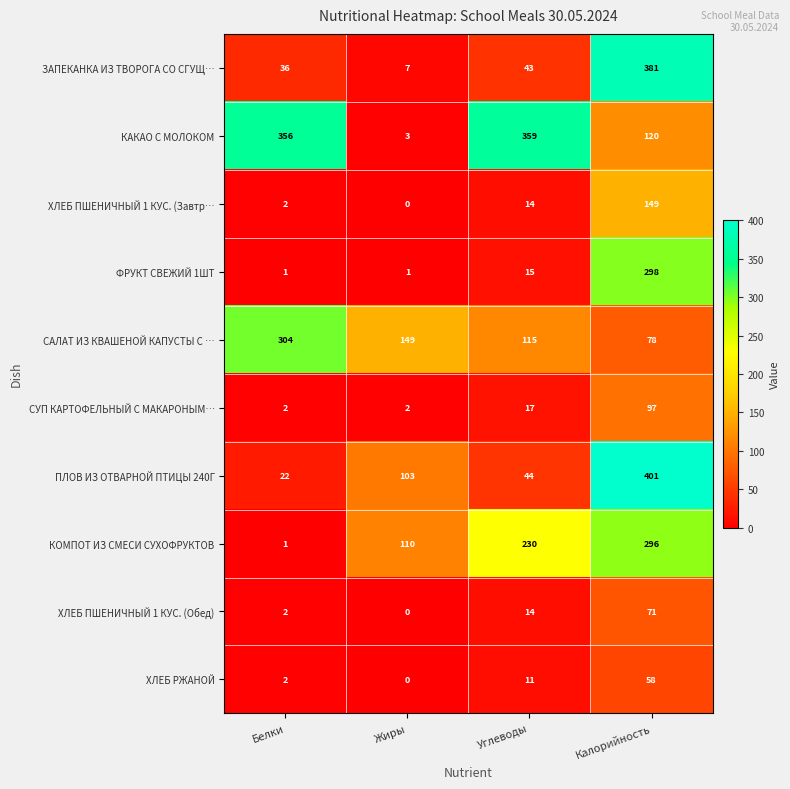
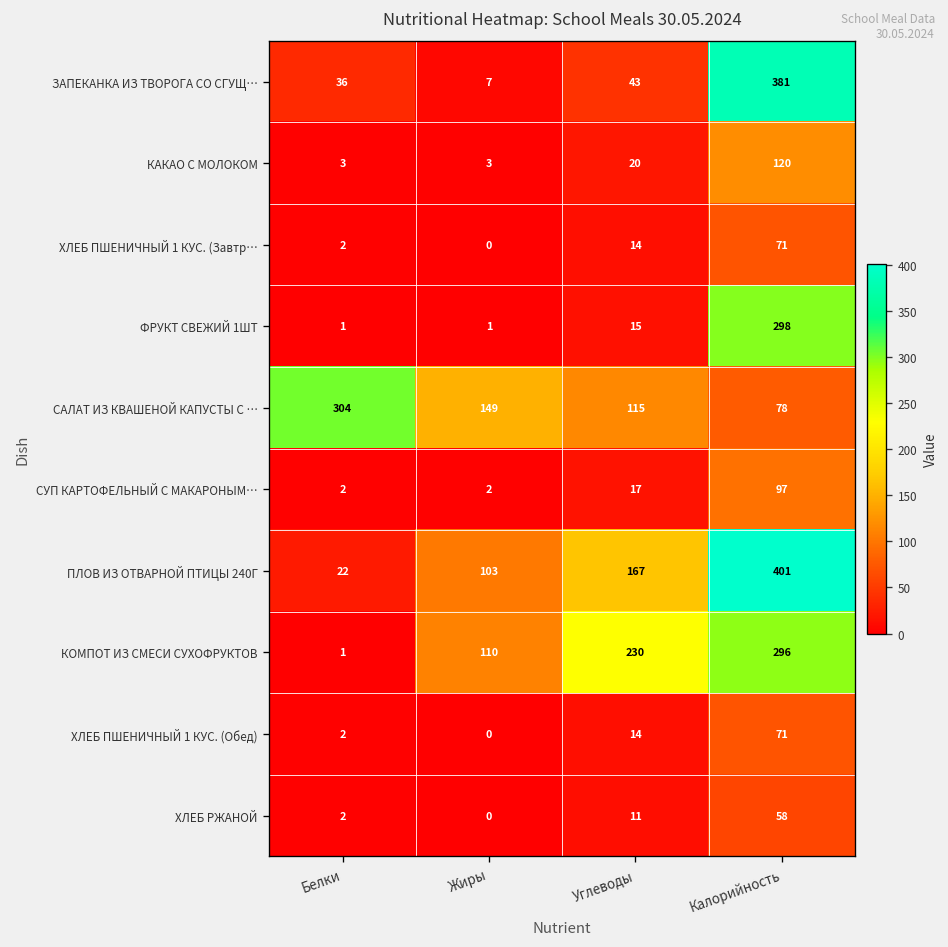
  {
    "ЗАПЕКАНКА ИЗ ТВОРОГА СО СГУЩ…": {
      "Белки": 36,
      "Жиры": 7,
      "Углеводы": 43,
      "Калорийность": 381
    },
    "КАКАО С МОЛОКОМ": {
-     "Белки": 356,
+     "Белки": 3,
      "Жиры": 3,
-     "Углеводы": 359,
+     "Углеводы": 20,
      "Калорийность": 120
    },
    "ХЛЕБ ПШЕНИЧНЫЙ 1 КУС. (Завтр…": {
      "Белки": 2,
      "Жиры": 0,
      "Углеводы": 14,
-     "Калорийность": 149
+     "Калорийность": 71
    },
    "ФРУКТ СВЕЖИЙ 1ШТ": {
      "Белки": 1,
      "Жиры": 1,
      "Углеводы": 15,
      "Калорийность": 298
    },
    "САЛАТ ИЗ КВАШЕНОЙ КАПУСТЫ С …": {
      "Белки": 304,
      "Жиры": 149,
      "Углеводы": 115,
      "Калорийность": 78
    },
    "СУП КАРТОФЕЛЬНЫЙ С МАКАРОНЫМ…": {
      "Белки": 2,
      "Жиры": 2,
      "Углеводы": 17,
      "Калорийность": 97
    },
    "ПЛОВ ИЗ ОТВАРНОЙ ПТИЦЫ 240Г": {
      "Белки": 22,
      "Жиры": 103,
-     "Углеводы": 44,
+     "Углеводы": 167,
      "Калорийность": 401
    },
    "КОМПОТ ИЗ СМЕСИ СУХОФРУКТОВ": {
      "Белки": 1,
      "Жиры": 110,
      "Углеводы": 230,
      "Калорийность": 296
    },
    "ХЛЕБ ПШЕНИЧНЫЙ 1 КУС. (Обед)": {
      "Белки": 2,
      "Жиры": 0,
      "Углеводы": 14,
      "Калорийность": 71
    },
    "ХЛЕБ РЖАНОЙ": {
      "Белки": 2,
      "Жиры": 0,
      "Углеводы": 11,
      "Калорийность": 58
    }
  }
